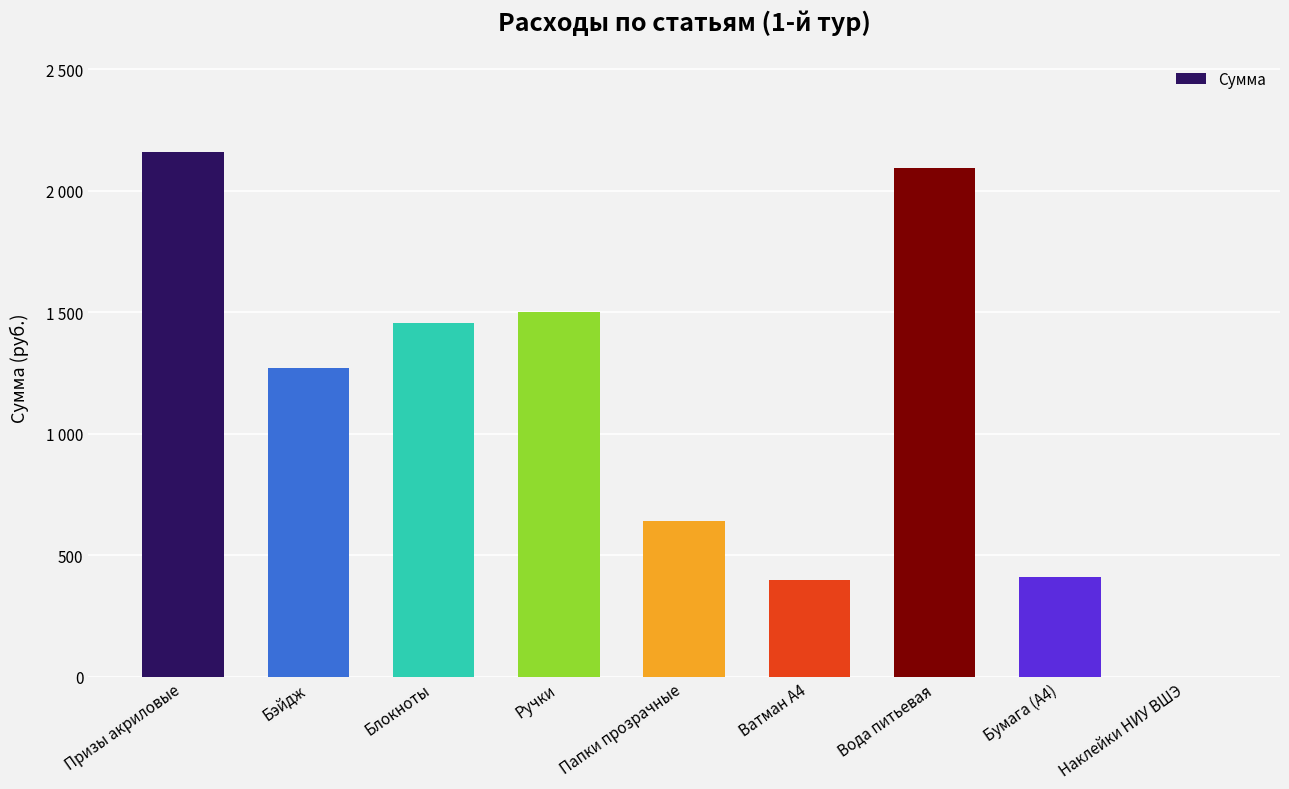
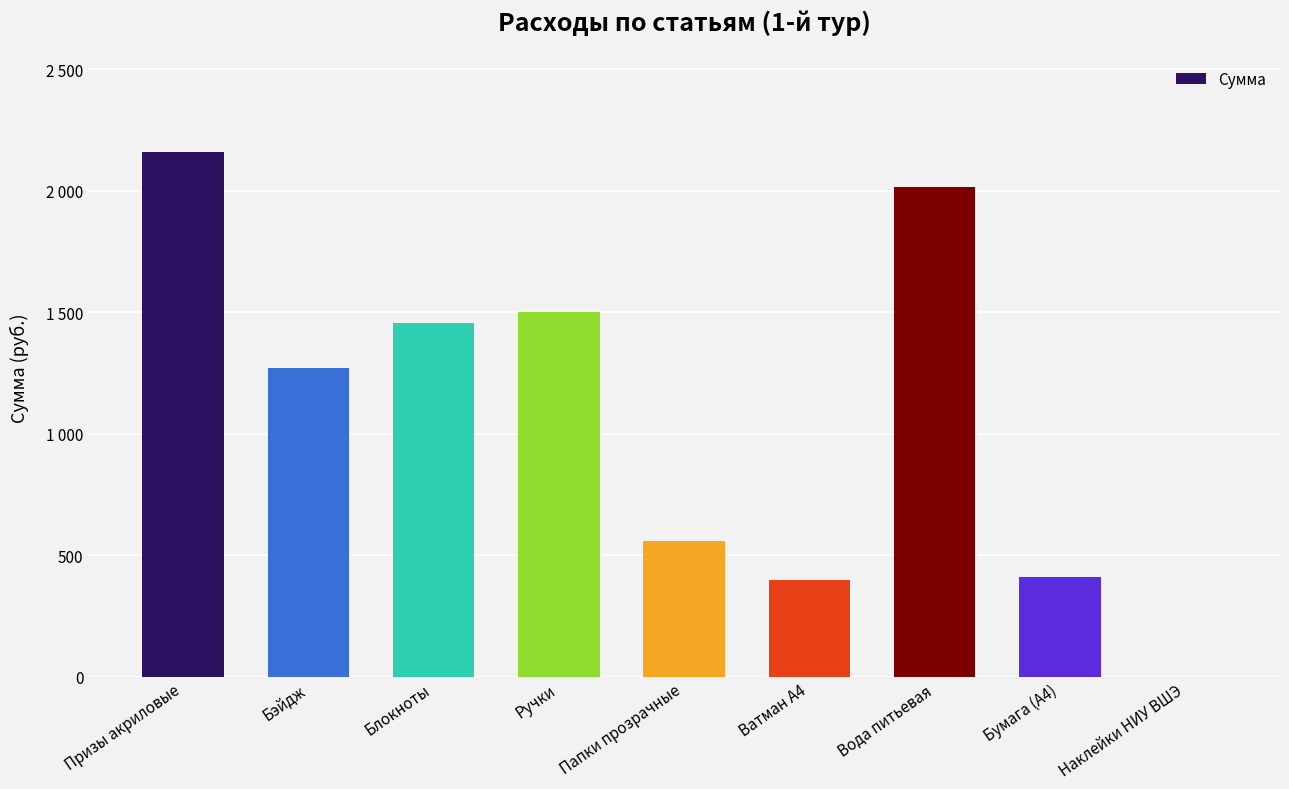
  {
    "Призы акриловые": 2160,
    "Бэйдж": 1270,
    "Блокноты": 1460,
    "Ручки": 1500,
-   "Папки прозрачные": 640,
+   "Папки прозрачные": 560,
    "Ватман А4": 400,
-   "Вода питьевая": 2090,
+   "Вода питьевая": 2020,
    "Бумага (А4)": 410,
    "Наклейки НИУ ВШЭ": 0
  }
